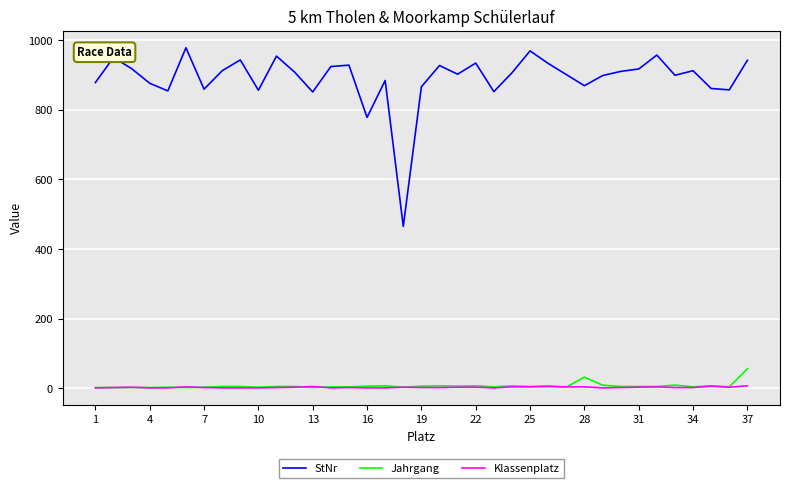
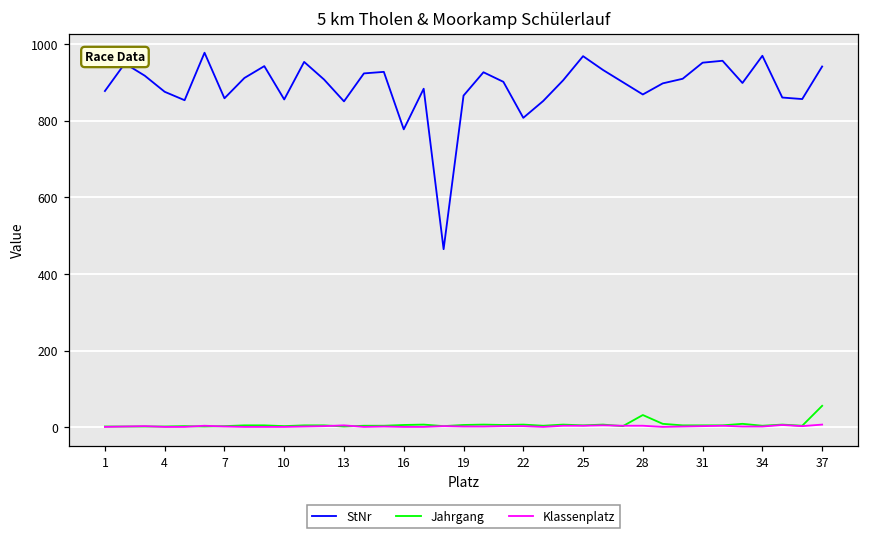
  {
    "StNr": {
      "1": 880,
      "4": 880,
      "7": 860,
      "10": 860,
      "13": 850,
      "16": 780,
      "19": 870,
-     "22": 930,
+     "22": 810,
      "25": 970,
      "28": 870,
-     "31": 920,
-     "34": 910,
+     "31": 950,
+     "34": 970,
      "37": 940
    },
    "Jahrgang": {
      "28": 30,
      "37": 60
    },
    "Klassenplatz": {
      "28": 0,
      "37": 10
    }
  }
